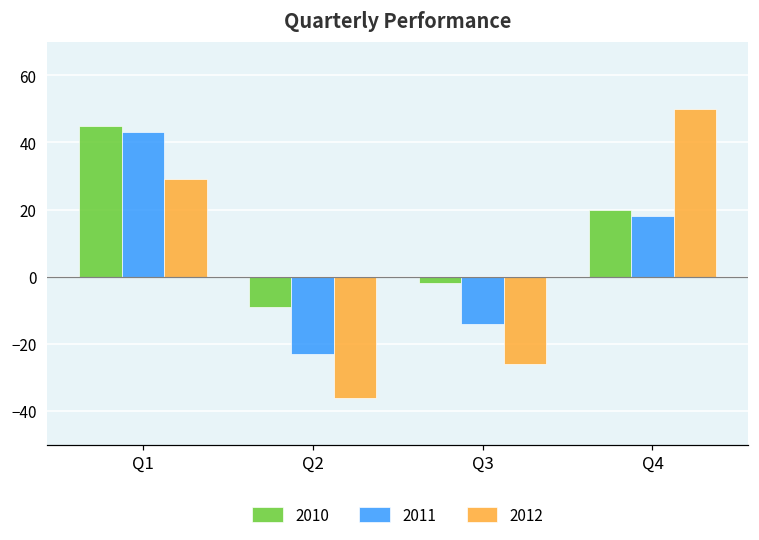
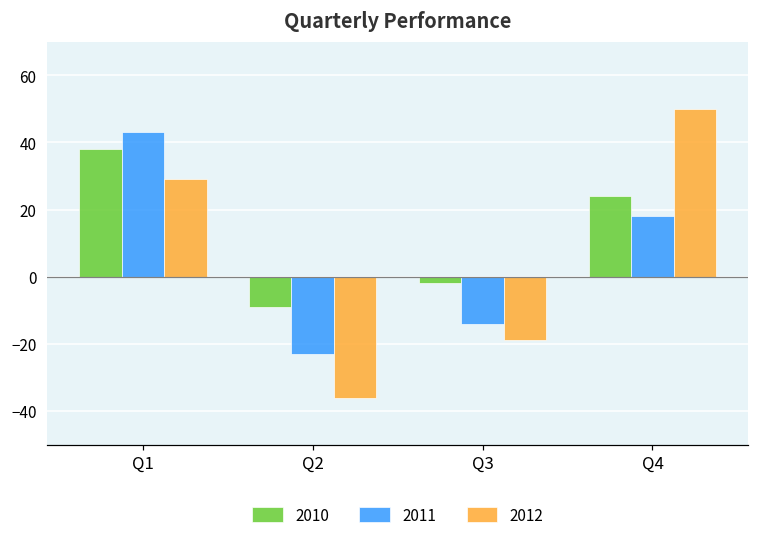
  {
    "2010": {
-     "Q1": 45,
+     "Q1": 38,
      "Q2": -9,
      "Q3": -2,
-     "Q4": 20
+     "Q4": 24
    },
    "2011": {
      "Q1": 43,
      "Q2": -23,
      "Q3": -14,
      "Q4": 18
    },
    "2012": {
      "Q1": 29,
      "Q2": -36,
-     "Q3": -26,
+     "Q3": -19,
      "Q4": 50
    }
  }
